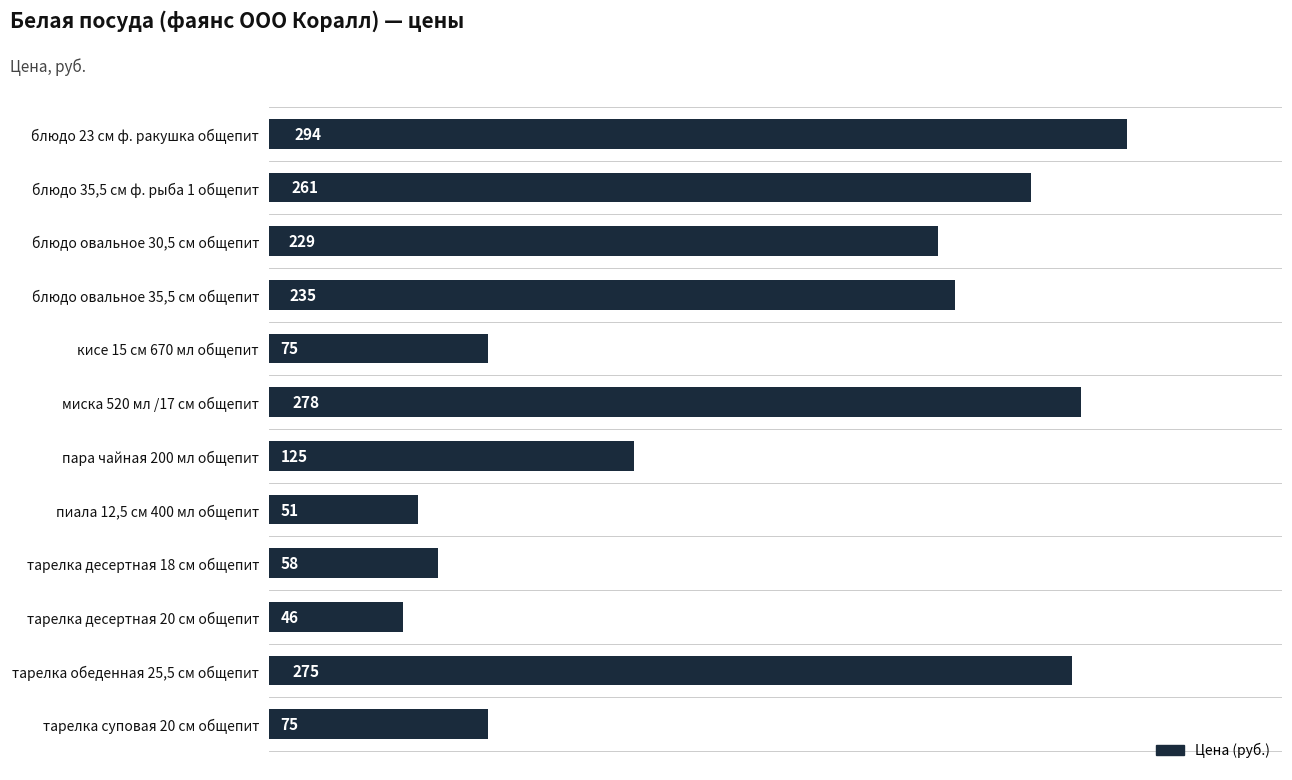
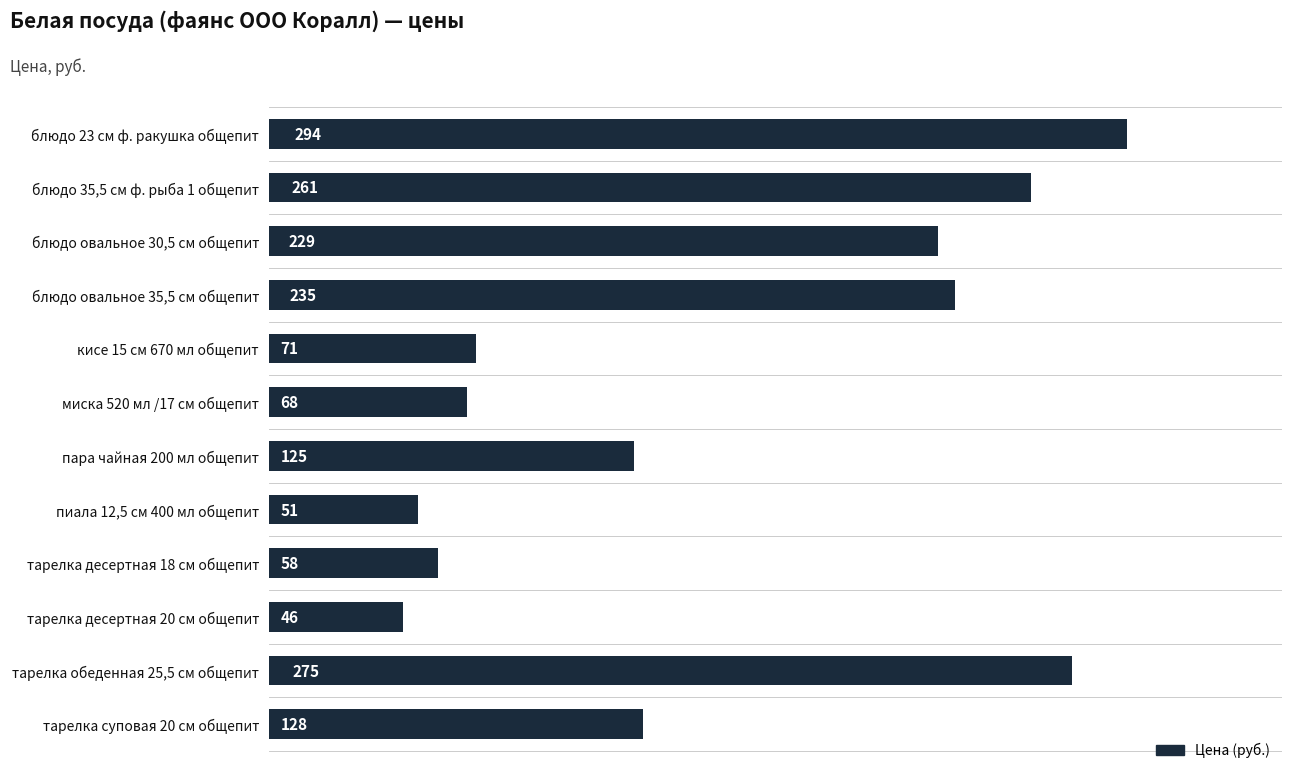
  {
    "блюдо 23 см ф. ракушка общепит": 294,
    "блюдо 35,5 см ф. рыба 1 общепит": 261,
    "блюдо овальное 30,5 см общепит": 229,
    "блюдо овальное 35,5 см общепит": 235,
-   "кисе 15 см 670 мл общепит": 75,
-   "миска 520 мл /17 см общепит": 278,
+   "кисе 15 см 670 мл общепит": 71,
+   "миска 520 мл /17 см общепит": 68,
    "пара чайная 200 мл общепит": 125,
    "пиала 12,5 см 400 мл общепит": 51,
    "тарелка десертная 18 см общепит": 58,
    "тарелка десертная 20 см общепит": 46,
    "тарелка обеденная 25,5 см общепит": 275,
-   "тарелка суповая 20 см общепит": 75
+   "тарелка суповая 20 см общепит": 128
  }
